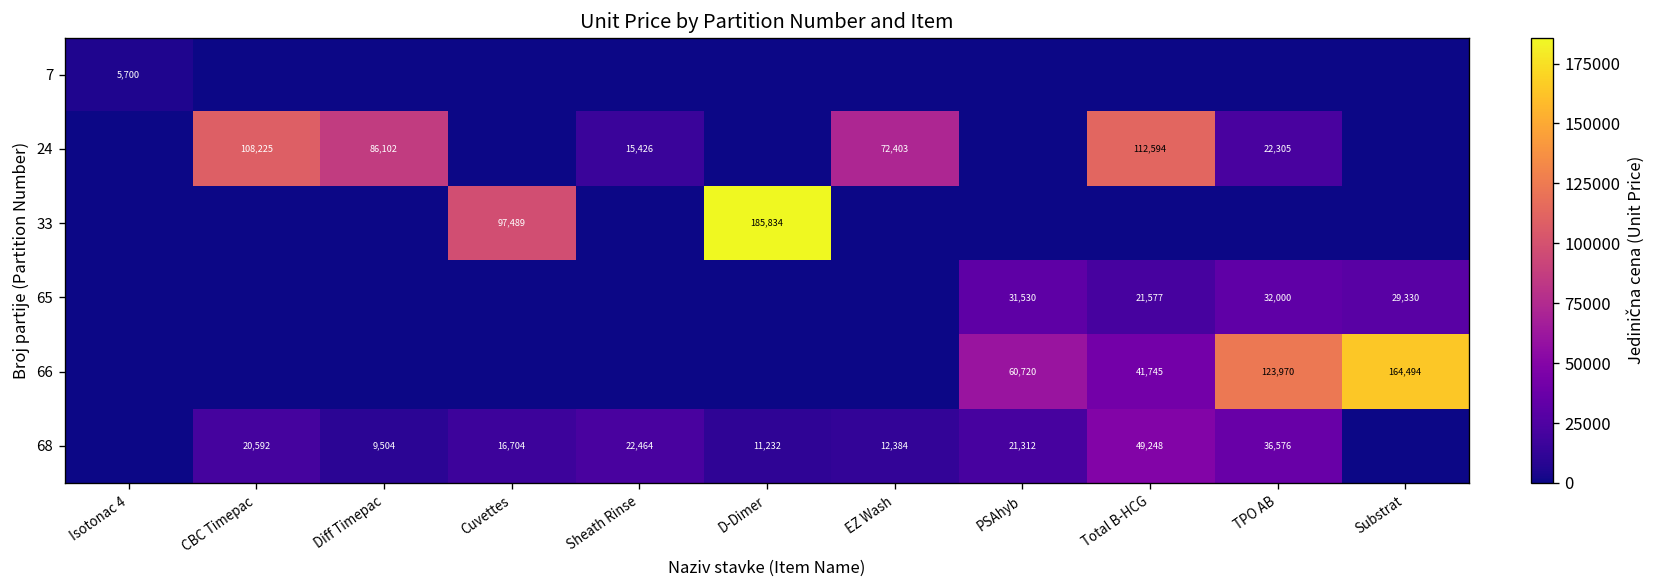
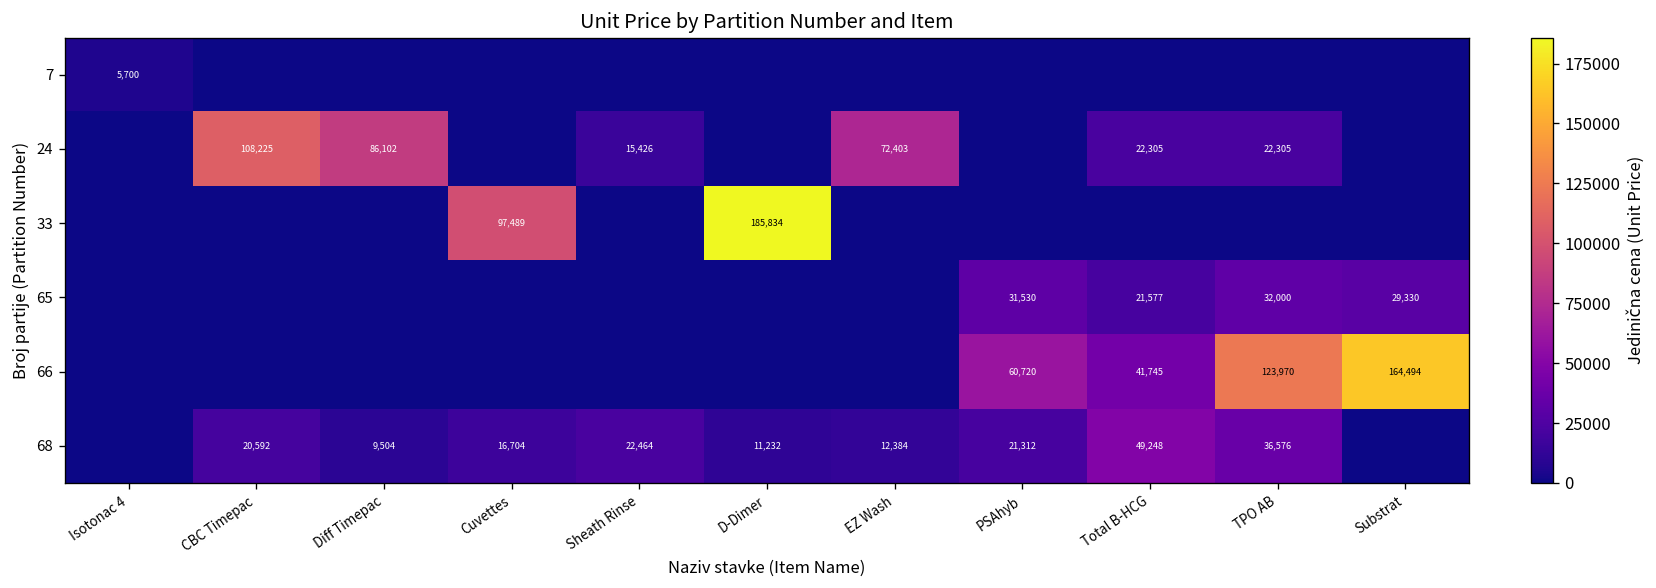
  {
    "7": {
      "Isotonac 4": "5,700"
    },
    "24": {
      "CBC Timepac": "108,225",
      "Diff Timepac": "86,102",
      "Sheath Rinse": "15,426",
      "EZ Wash": "72,403",
-     "Total B-HCG": "112,594",
+     "Total B-HCG": "22,305",
      "TPO AB": "22,305"
    },
    "33": {
      "Cuvettes": "97,489",
      "D-Dimer": "185,834"
    },
    "65": {
      "PSAhyb": "31,530",
      "Total B-HCG": "21,577",
      "TPO AB": "32,000",
      "Substrat": "29,330"
    },
    "66": {
      "PSAhyb": "60,720",
      "Total B-HCG": "41,745",
      "TPO AB": "123,970",
      "Substrat": "164,494"
    },
    "68": {
      "CBC Timepac": "20,592",
      "Diff Timepac": "9,504",
      "Cuvettes": "16,704",
      "Sheath Rinse": "22,464",
      "D-Dimer": "11,232",
      "EZ Wash": "12,384",
      "PSAhyb": "21,312",
      "Total B-HCG": "49,248",
      "TPO AB": "36,576"
    }
  }
